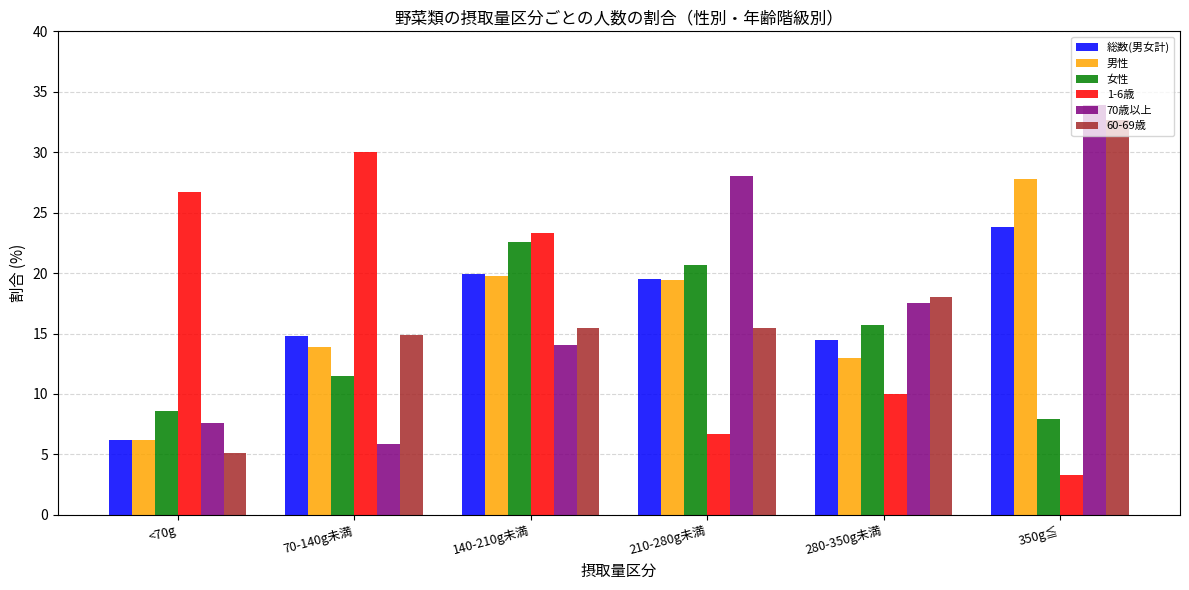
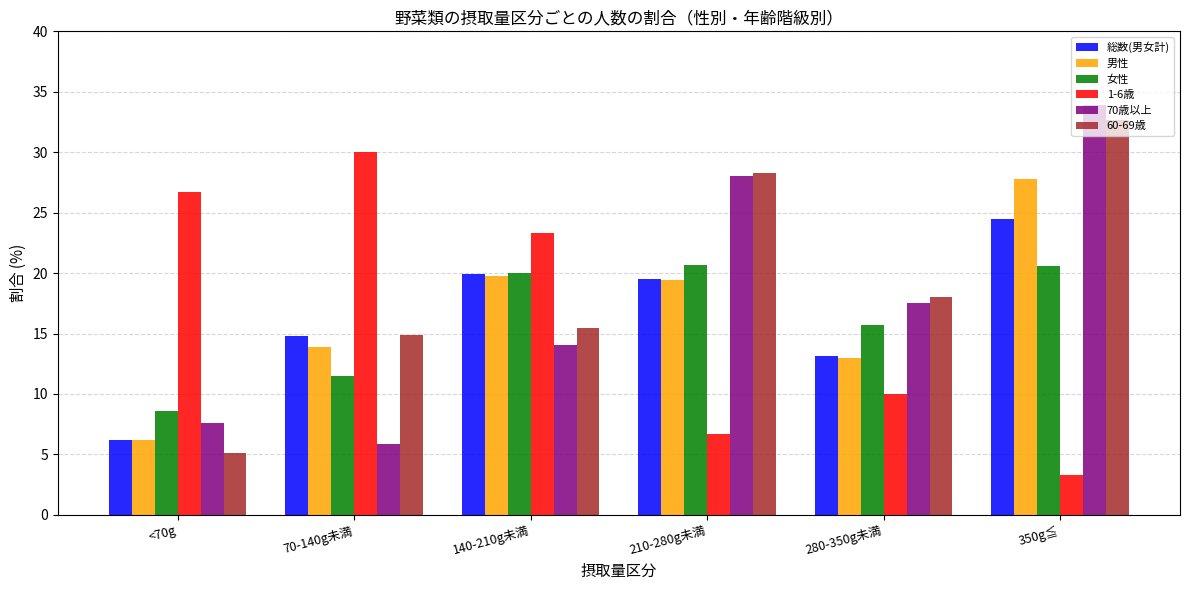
  {
    "総数(男女計)": {
      "<70g": 6.2,
      "70-140g未満": 14.8,
      "140-210g未満": 19.9,
      "210-280g未満": 19.5,
-     "280-350g未満": 14.5,
-     "350g≦": 23.8
+     "280-350g未満": 13.2,
+     "350g≦": 24.5
    },
    "男性": {
      "<70g": 6.2,
      "70-140g未満": 13.9,
      "140-210g未満": 19.8,
      "210-280g未満": 19.4,
      "280-350g未満": 13.0,
      "350g≦": 27.8
    },
    "女性": {
      "<70g": 8.6,
      "70-140g未満": 11.5,
-     "140-210g未満": 22.6,
+     "140-210g未満": 20.1,
      "210-280g未満": 20.7,
      "280-350g未満": 15.7,
-     "350g≦": 8.0
+     "350g≦": 20.6
    },
    "1-6歳": {
      "<70g": 26.7,
      "70-140g未満": 30.0,
      "140-210g未満": 23.3,
      "210-280g未満": 6.7,
      "280-350g未満": 10.0,
      "350g≦": 3.3
    },
    "70歳以上": {
      "<70g": 7.6,
      "70-140g未満": 5.9,
      "140-210g未満": 14.0,
      "210-280g未満": 28.0,
      "280-350g未満": 17.5
    },
    "60-69歳": {
      "<70g": 5.2,
      "70-140g未満": 14.8,
      "140-210g未満": 15.5,
-     "210-280g未満": 15.5,
+     "210-280g未満": 28.3,
      "280-350g未満": 18.1
    }
  }
